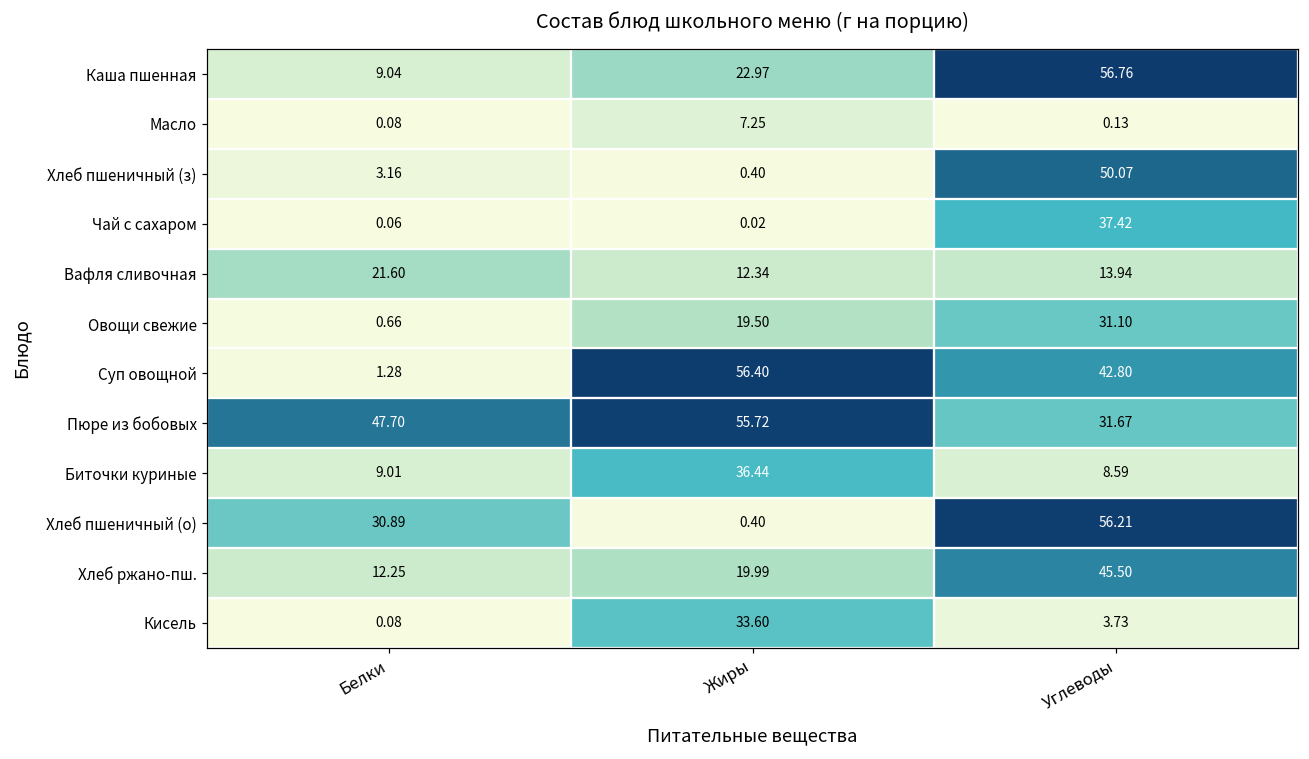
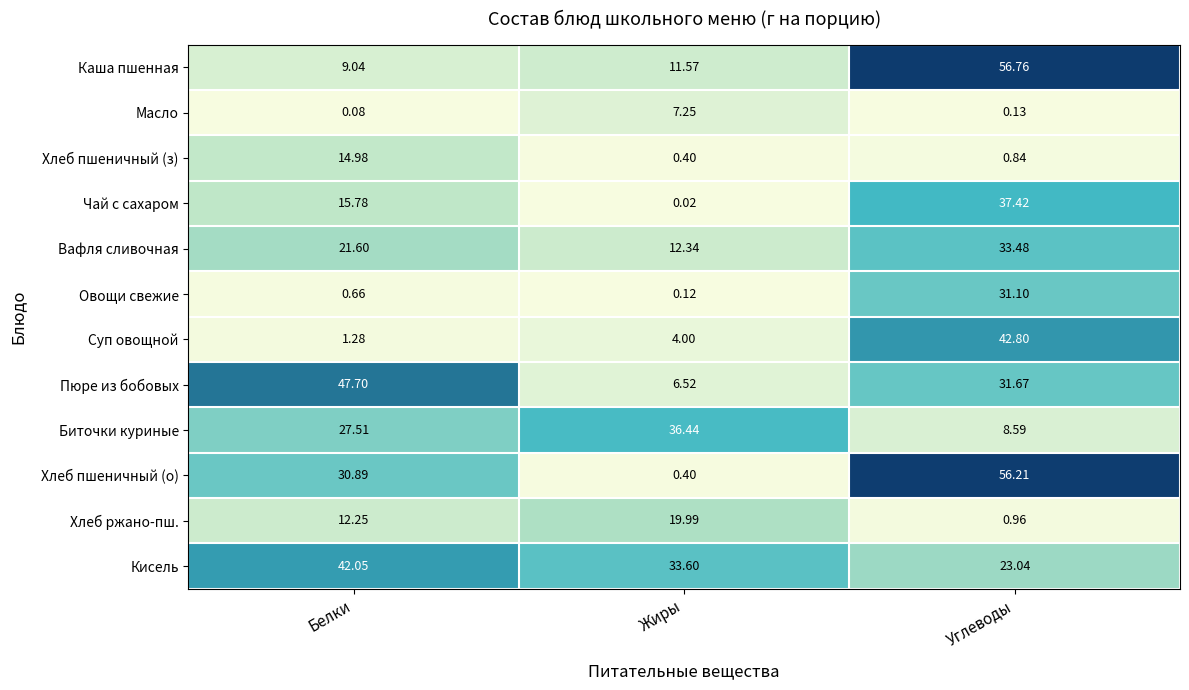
  {
    "Каша пшенная": {
      "Белки": 9.04,
-     "Жиры": 22.97,
+     "Жиры": 11.57,
      "Углеводы": 56.76
    },
    "Масло": {
      "Белки": 0.08,
      "Жиры": 7.25,
      "Углеводы": 0.13
    },
    "Хлеб пшеничный (з)": {
-     "Белки": 3.16,
+     "Белки": 14.98,
      "Жиры": 0.40,
-     "Углеводы": 50.07
+     "Углеводы": 0.84
    },
    "Чай с сахаром": {
-     "Белки": 0.06,
+     "Белки": 15.78,
      "Жиры": 0.02,
      "Углеводы": 37.42
    },
    "Вафля сливочная": {
      "Белки": 21.60,
      "Жиры": 12.34,
-     "Углеводы": 13.94
+     "Углеводы": 33.48
    },
    "Овощи свежие": {
      "Белки": 0.66,
-     "Жиры": 19.50,
+     "Жиры": 0.12,
      "Углеводы": 31.10
    },
    "Суп овощной": {
      "Белки": 1.28,
-     "Жиры": 56.40,
+     "Жиры": 4.00,
      "Углеводы": 42.80
    },
    "Пюре из бобовых": {
      "Белки": 47.70,
-     "Жиры": 55.72,
+     "Жиры": 6.52,
      "Углеводы": 31.67
    },
    "Биточки куриные": {
-     "Белки": 9.01,
+     "Белки": 27.51,
      "Жиры": 36.44,
      "Углеводы": 8.59
    },
    "Хлеб пшеничный (о)": {
      "Белки": 30.89,
      "Жиры": 0.40,
      "Углеводы": 56.21
    },
    "Хлеб ржано-пш.": {
      "Белки": 12.25,
      "Жиры": 19.99,
-     "Углеводы": 45.50
+     "Углеводы": 0.96
    },
    "Кисель": {
-     "Белки": 0.08,
+     "Белки": 42.05,
      "Жиры": 33.60,
-     "Углеводы": 3.73
+     "Углеводы": 23.04
    }
  }
